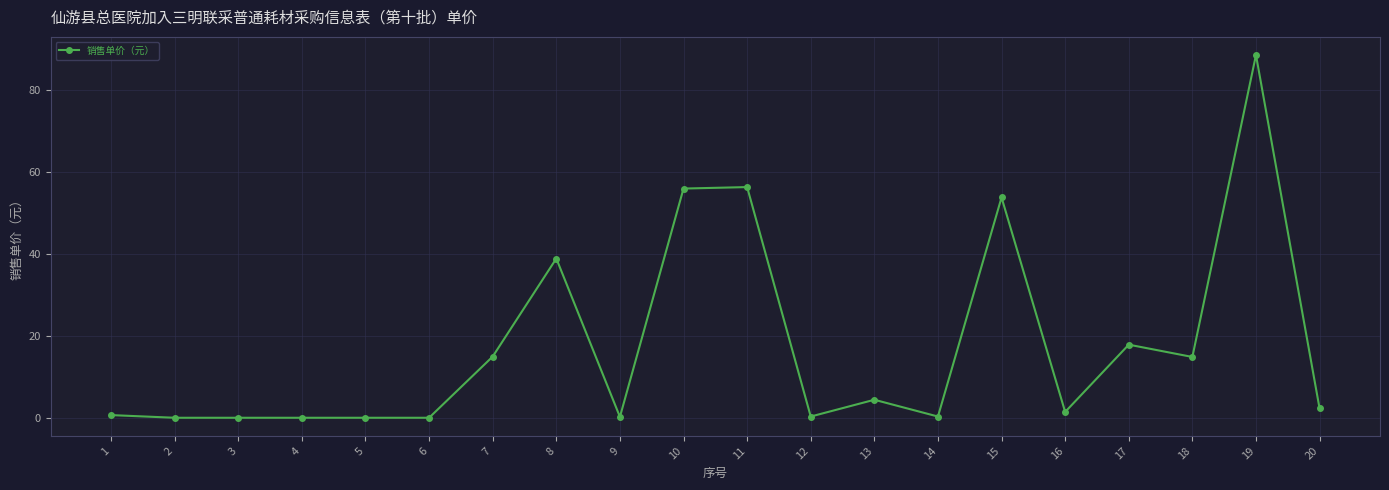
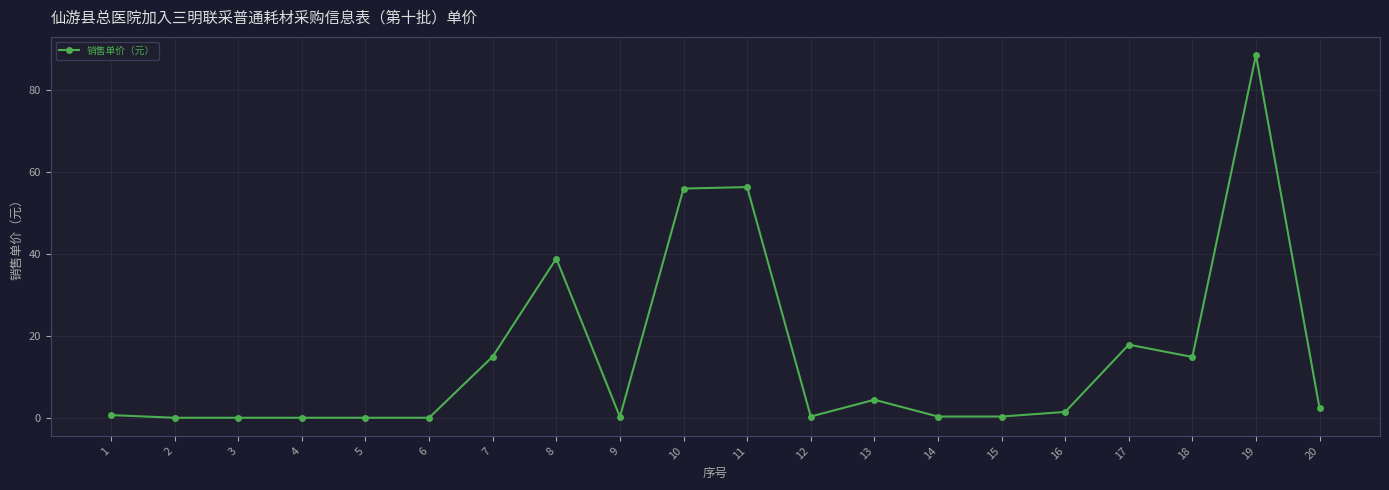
  {
    "1": 1,
    "2": 0,
    "3": 0,
    "4": 0,
    "5": 0,
    "6": 0,
    "7": 15,
    "8": 39,
    "9": 0,
    "10": 56,
    "11": 56,
    "12": 0,
    "13": 4,
    "14": 0,
-   "15": 54,
+   "15": 0,
    "16": 2,
    "17": 18,
    "18": 15,
    "19": 89,
    "20": 2
  }
